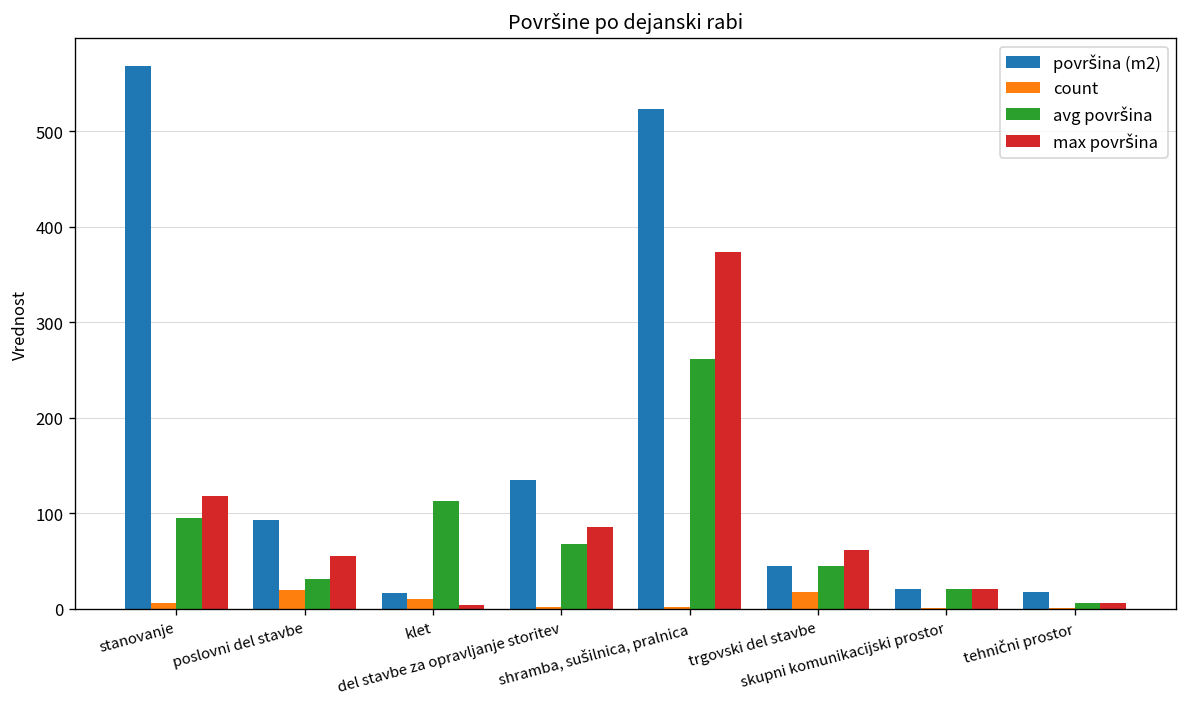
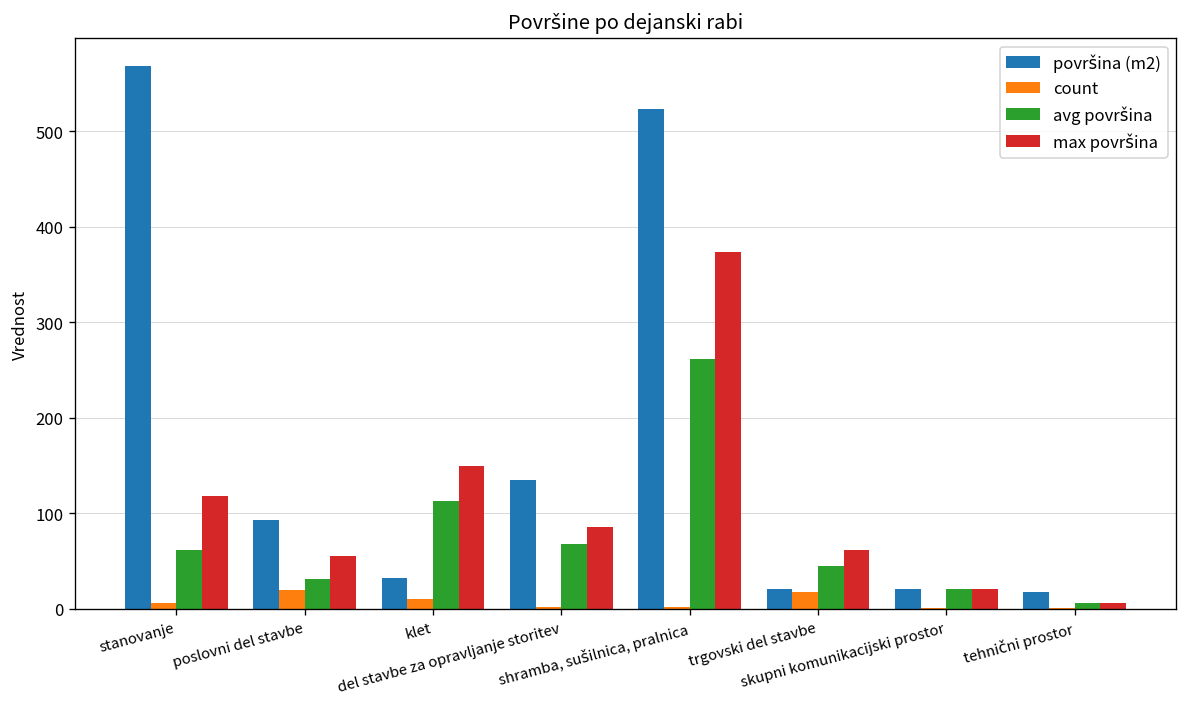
  {
    "površina (m2)": {
      "stanovanje": 570,
      "poslovni del stavbe": 90,
-     "klet": 20,
+     "klet": 30,
      "del stavbe za opravljanje storitev": 140,
      "shramba, sušilnica, pralnica": 520,
-     "trgovski del stavbe": 50,
+     "trgovski del stavbe": 20,
      "skupni komunikacijski prostor": 20,
      "tehnični prostor": 20
    },
    "count": {
      "stanovanje": 10,
      "poslovni del stavbe": 20,
      "klet": 10,
      "trgovski del stavbe": 20
    },
    "avg površina": {
-     "stanovanje": 90,
+     "stanovanje": 60,
      "poslovni del stavbe": 30,
      "klet": 110,
      "del stavbe za opravljanje storitev": 70,
      "shramba, sušilnica, pralnica": 260,
      "trgovski del stavbe": 50,
      "skupni komunikacijski prostor": 20,
      "tehnični prostor": 10
    },
    "max površina": {
      "stanovanje": 120,
      "poslovni del stavbe": 60,
-     "klet": 0,
+     "klet": 150,
      "del stavbe za opravljanje storitev": 90,
      "shramba, sušilnica, pralnica": 370,
      "trgovski del stavbe": 60,
      "skupni komunikacijski prostor": 20,
      "tehnični prostor": 10
    }
  }
